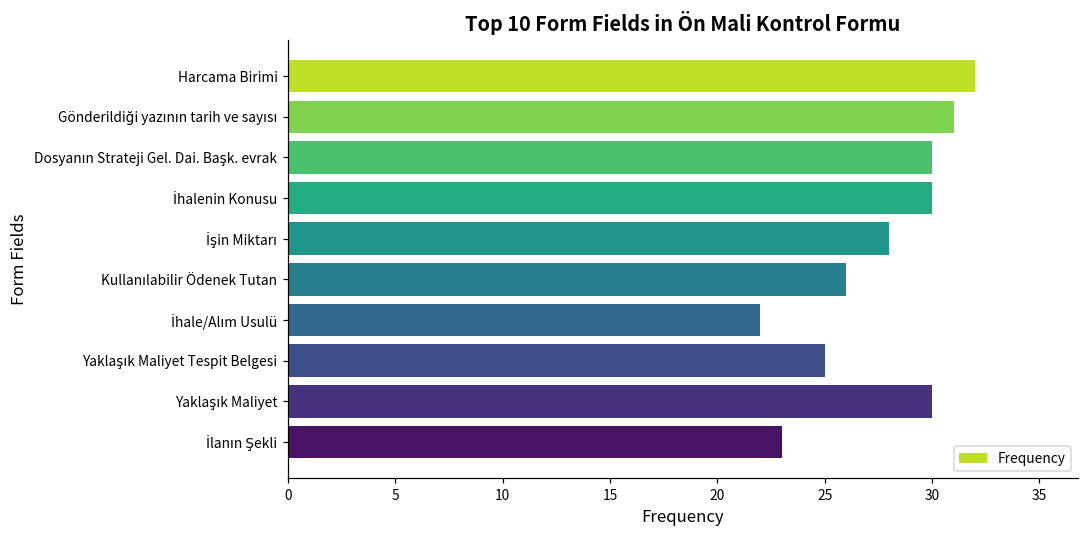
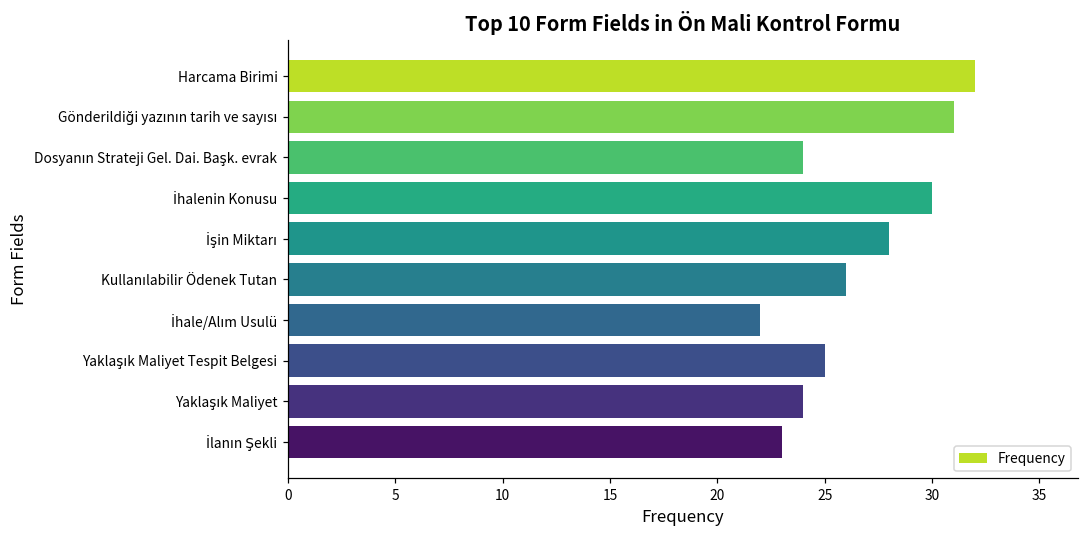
  {
    "Harcama Birimi": 32,
    "Gönderildiği yazının tarih ve sayısı": 31,
-   "Dosyanın Strateji Gel. Dai. Başk. evrak": 30,
+   "Dosyanın Strateji Gel. Dai. Başk. evrak": 24,
    "İhalenin Konusu": 30,
    "İşin Miktarı": 28,
    "Kullanılabilir Ödenek Tutan": 26,
    "İhale/Alım Usulü": 22,
    "Yaklaşık Maliyet Tespit Belgesi": 25,
-   "Yaklaşık Maliyet": 30,
+   "Yaklaşık Maliyet": 24,
    "İlanın Şekli": 23
  }
